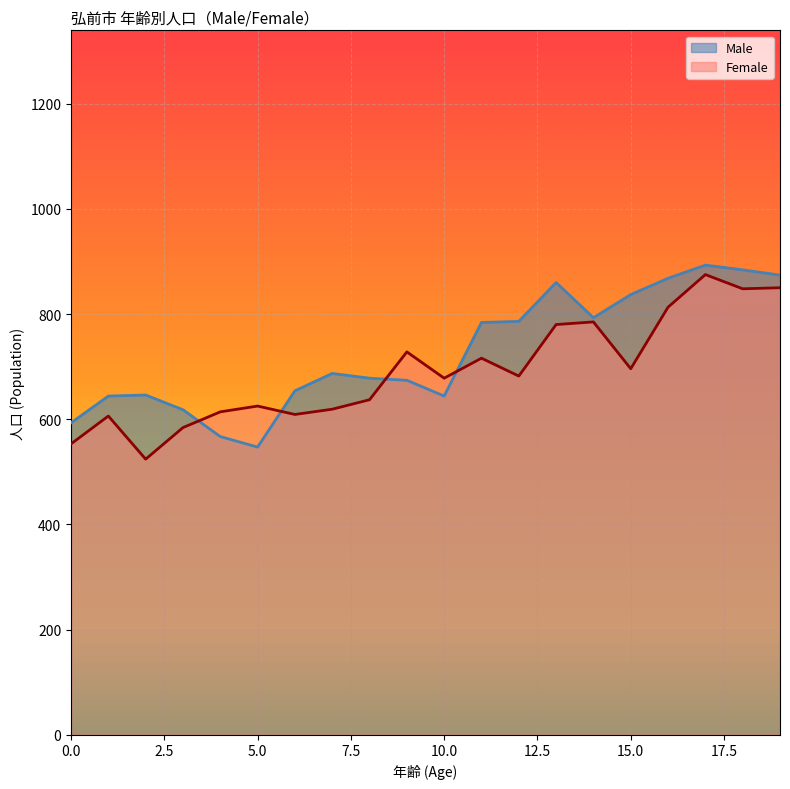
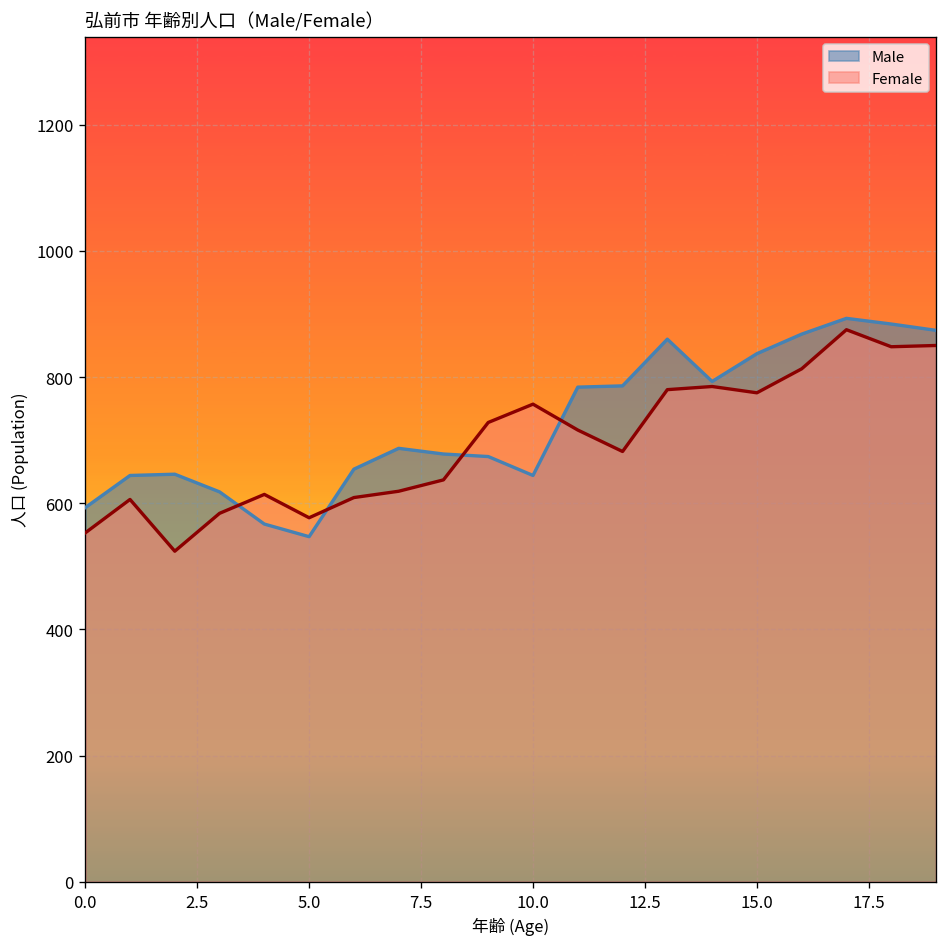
  {
    "Male": {
      "0.0": 590,
      "5.0": 550,
      "10.0": 640,
      "15.0": 840
    },
    "Female": {
      "0.0": 550,
-     "5.0": 630,
-     "10.0": 680,
-     "15.0": 700
+     "5.0": 580,
+     "10.0": 760,
+     "15.0": 780
    }
  }
